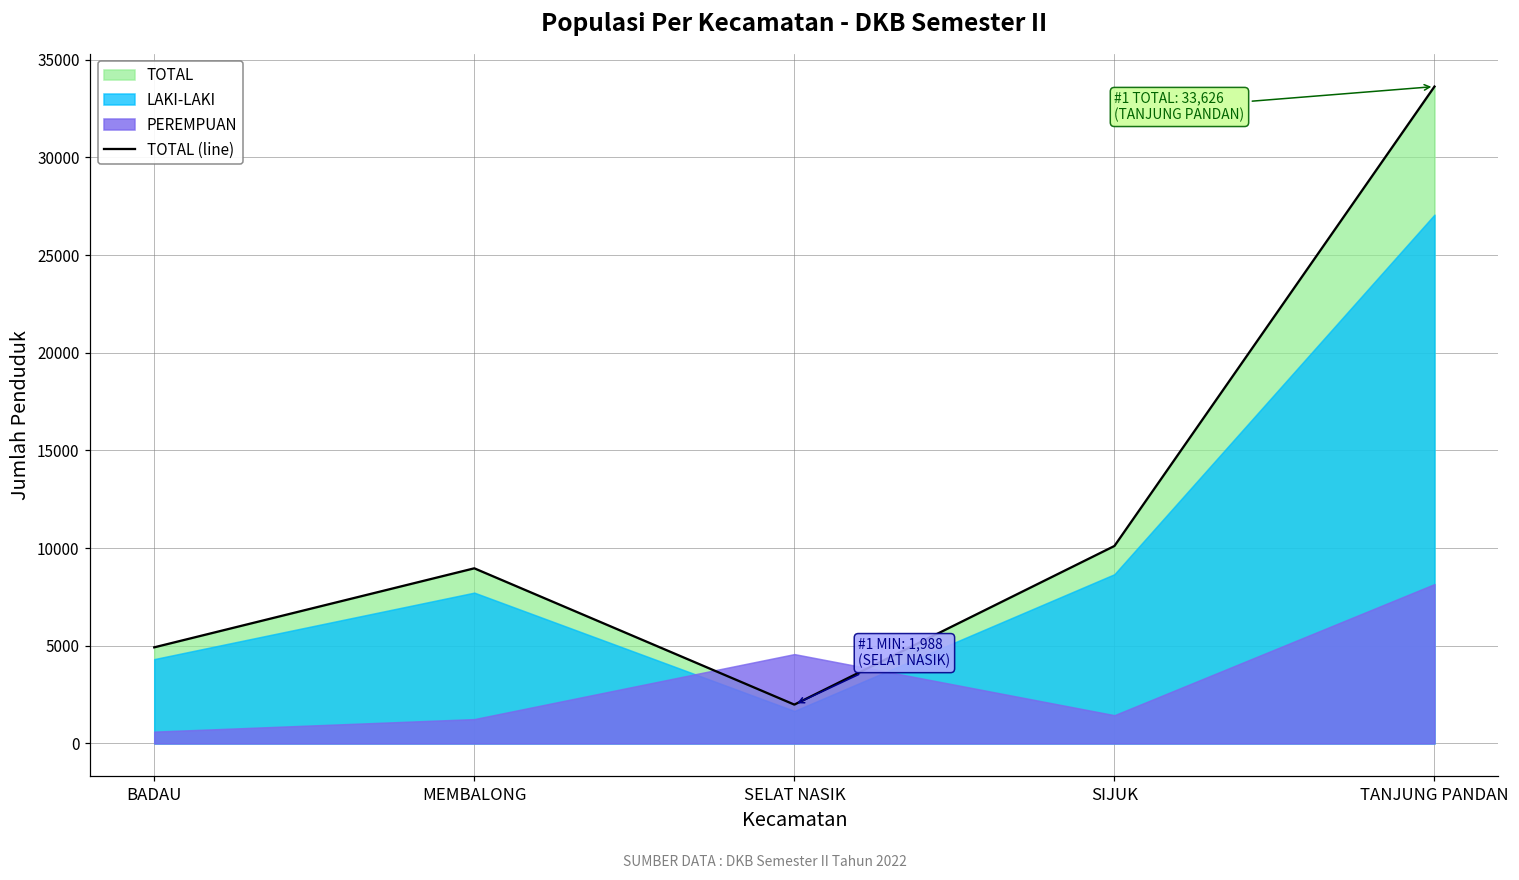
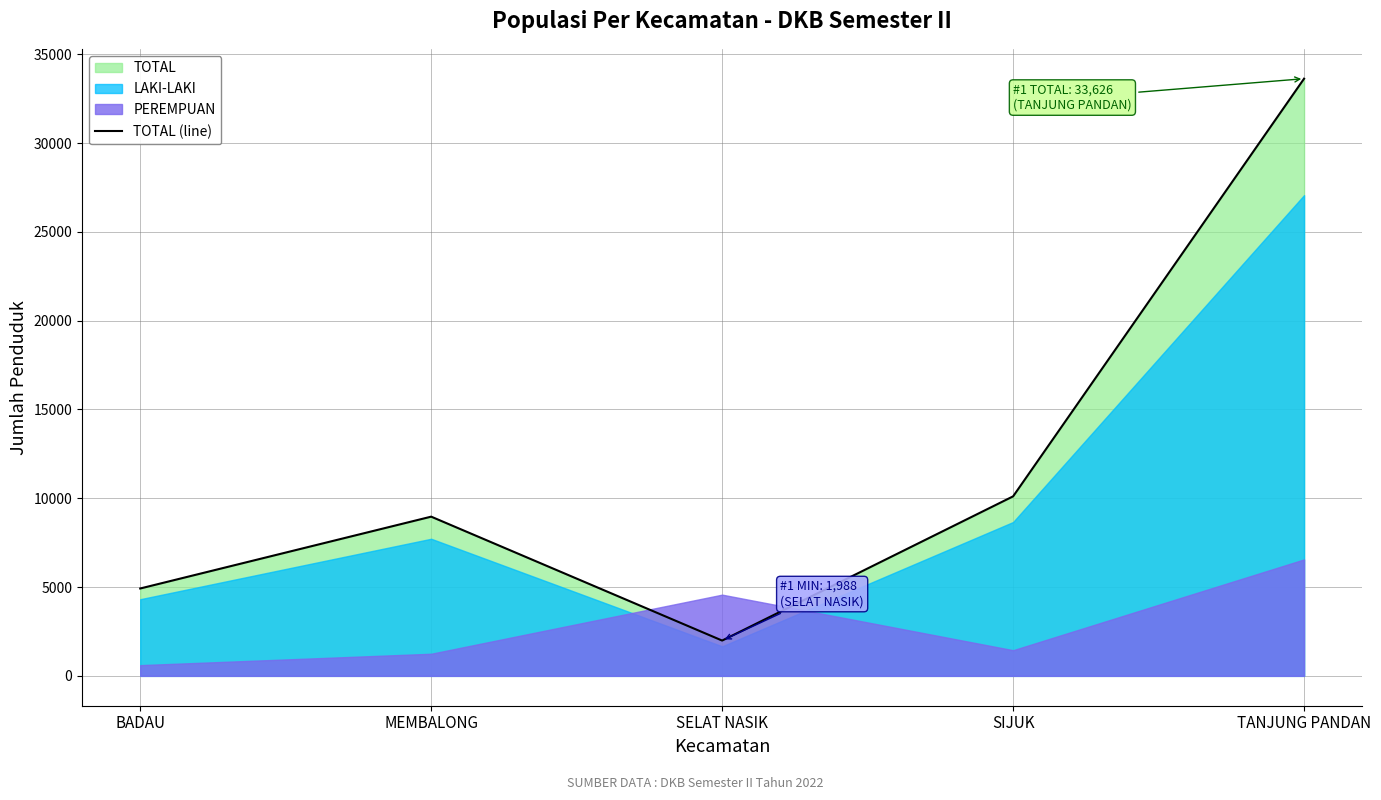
  {
    "TOTAL": {
      "BADAU": 4900,
      "MEMBALONG": 9000,
      "SIJUK": 10100
    },
    "LAKI-LAKI": {
      "BADAU": 4300,
      "MEMBALONG": 7700,
      "SELAT NASIK": 1700,
      "SIJUK": 8700,
      "TANJUNG PANDAN": 27100
    },
    "PEREMPUAN": {
      "BADAU": 600,
      "MEMBALONG": 1200,
      "SIJUK": 1400,
-     "TANJUNG PANDAN": 8200
+     "TANJUNG PANDAN": 6600
    }
  }
